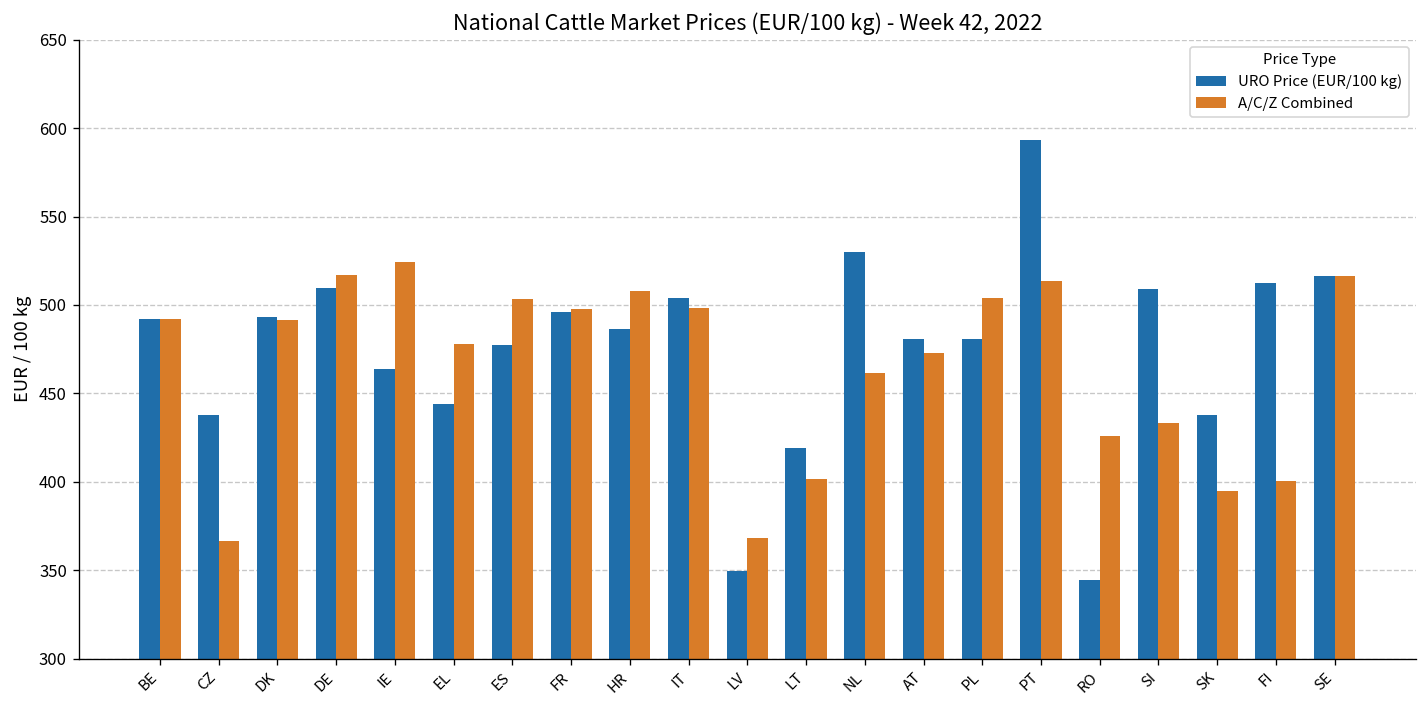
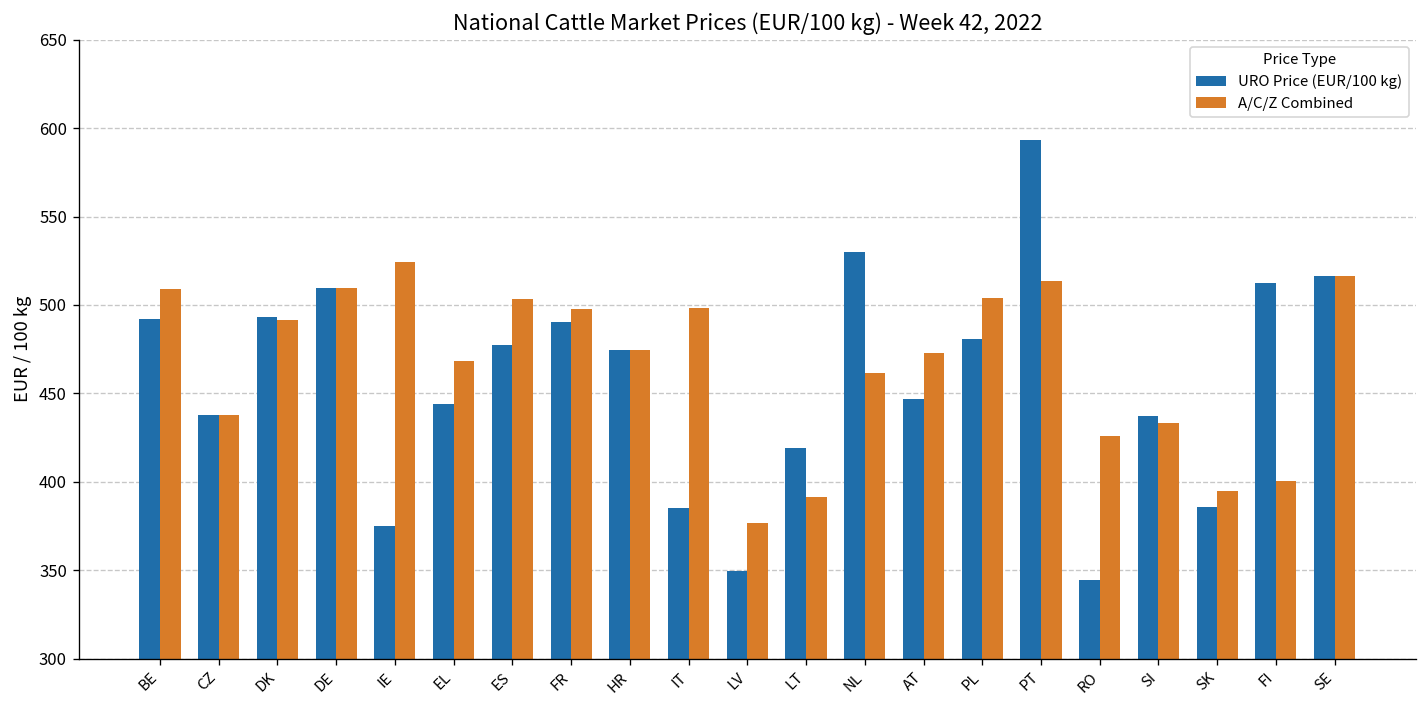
  {
    "URO Price (EUR/100 kg)": {
      "BE": 492,
      "CZ": 438,
      "DK": 493,
      "DE": 510,
-     "IE": 464,
+     "IE": 375,
      "EL": 444,
      "ES": 478,
-     "FR": 496,
-     "HR": 486,
-     "IT": 504,
+     "FR": 490,
+     "HR": 474,
+     "IT": 385,
      "LV": 350,
      "LT": 419,
      "NL": 530,
-     "AT": 481,
+     "AT": 447,
      "PL": 481,
      "PT": 593,
      "RO": 345,
-     "SI": 509,
-     "SK": 438,
+     "SI": 437,
+     "SK": 386,
      "FI": 512,
      "SE": 517
    },
    "A/C/Z Combined": {
-     "BE": 492,
-     "CZ": 367,
+     "BE": 509,
+     "CZ": 438,
      "DK": 492,
-     "DE": 517,
+     "DE": 510,
      "IE": 525,
-     "EL": 478,
+     "EL": 469,
      "ES": 503,
      "FR": 498,
-     "HR": 508,
+     "HR": 474,
      "IT": 498,
-     "LV": 368,
-     "LT": 402,
+     "LV": 377,
+     "LT": 391,
      "NL": 461,
      "AT": 473,
      "PL": 504,
      "PT": 514,
      "RO": 426,
      "SI": 433,
      "SK": 395,
      "FI": 401,
      "SE": 517
    }
  }
